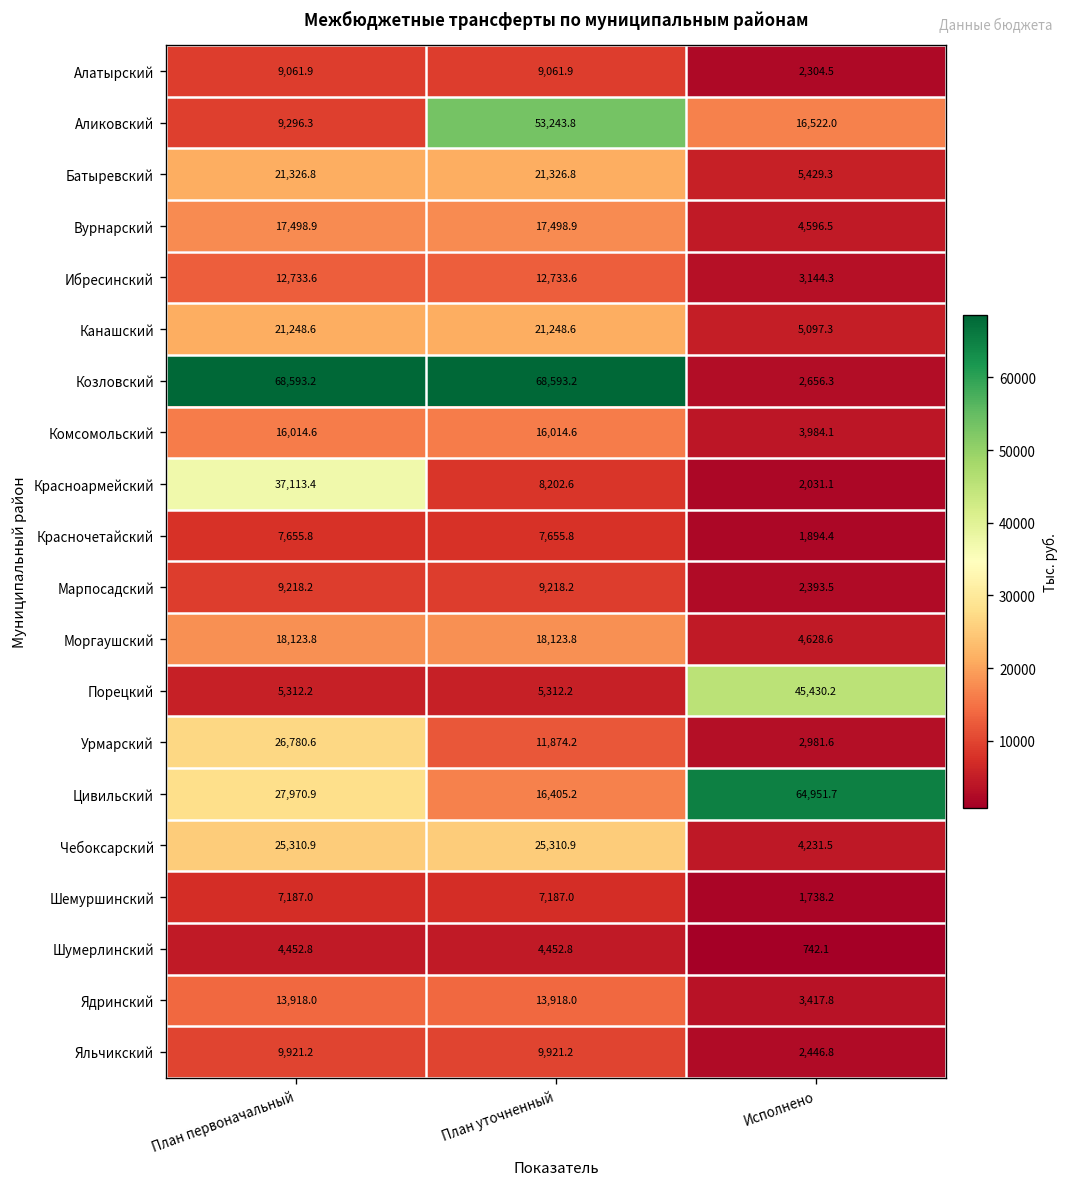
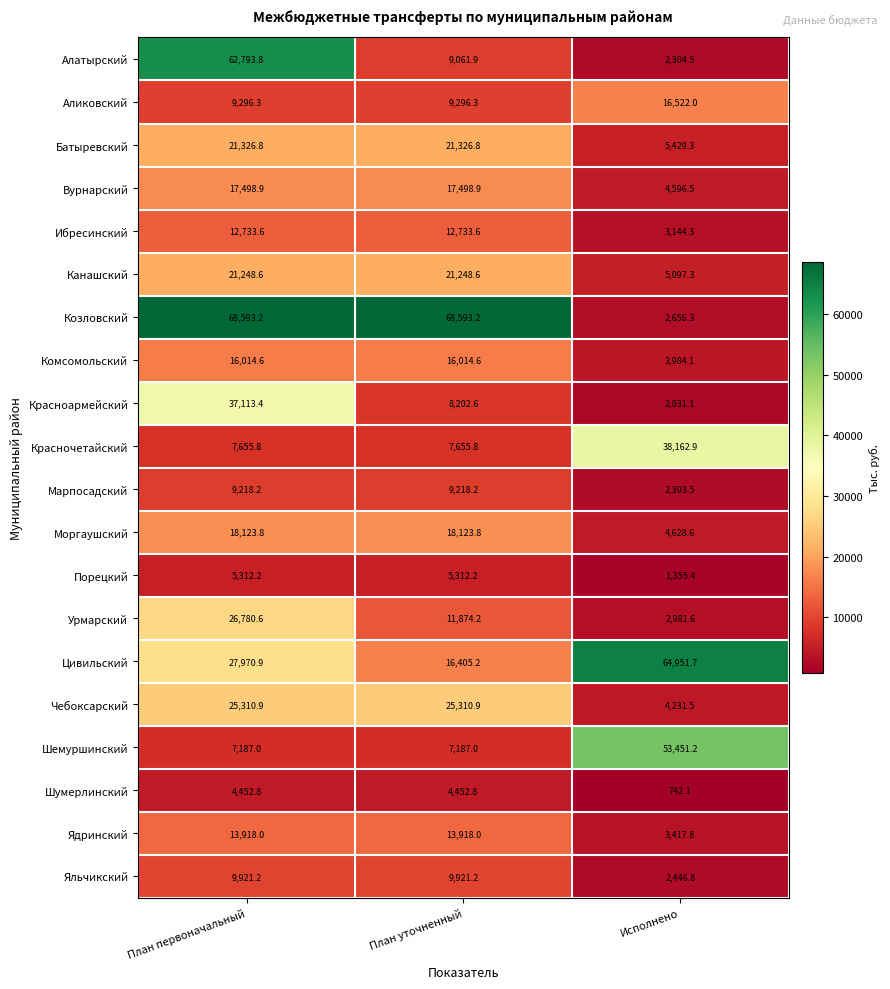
  {
    "Алатырский": {
-     "План первоначальный": "9,061.9",
+     "План первоначальный": "62,793.8",
      "План уточненный": "9,061.9",
      "Исполнено": "2,304.5"
    },
    "Аликовский": {
      "План первоначальный": "9,296.3",
-     "План уточненный": "53,243.8",
+     "План уточненный": "9,296.3",
      "Исполнено": "16,522.0"
    },
    "Батыревский": {
      "План первоначальный": "21,326.8",
      "План уточненный": "21,326.8",
      "Исполнено": "5,429.3"
    },
    "Вурнарский": {
      "План первоначальный": "17,498.9",
      "План уточненный": "17,498.9",
      "Исполнено": "4,596.5"
    },
    "Ибресинский": {
      "План первоначальный": "12,733.6",
      "План уточненный": "12,733.6",
      "Исполнено": "3,144.3"
    },
    "Канашский": {
      "План первоначальный": "21,248.6",
      "План уточненный": "21,248.6",
      "Исполнено": "5,097.3"
    },
    "Козловский": {
      "План первоначальный": "68,593.2",
      "План уточненный": "68,593.2",
      "Исполнено": "2,656.3"
    },
    "Комсомольский": {
      "План первоначальный": "16,014.6",
      "План уточненный": "16,014.6",
      "Исполнено": "3,984.1"
    },
    "Красноармейский": {
      "План первоначальный": "37,113.4",
      "План уточненный": "8,202.6",
      "Исполнено": "2,031.1"
    },
    "Красночетайский": {
      "План первоначальный": "7,655.8",
      "План уточненный": "7,655.8",
-     "Исполнено": "1,894.4"
+     "Исполнено": "38,162.9"
    },
    "Марпосадский": {
      "План первоначальный": "9,218.2",
      "План уточненный": "9,218.2",
      "Исполнено": "2,393.5"
    },
    "Моргаушский": {
      "План первоначальный": "18,123.8",
      "План уточненный": "18,123.8",
      "Исполнено": "4,628.6"
    },
    "Порецкий": {
      "План первоначальный": "5,312.2",
      "План уточненный": "5,312.2",
-     "Исполнено": "45,430.2"
+     "Исполнено": "1,355.4"
    },
    "Урмарский": {
      "План первоначальный": "26,780.6",
      "План уточненный": "11,874.2",
      "Исполнено": "2,981.6"
    },
    "Цивильский": {
      "План первоначальный": "27,970.9",
      "План уточненный": "16,405.2",
      "Исполнено": "64,951.7"
    },
    "Чебоксарский": {
      "План первоначальный": "25,310.9",
      "План уточненный": "25,310.9",
      "Исполнено": "4,231.5"
    },
    "Шемуршинский": {
      "План первоначальный": "7,187.0",
      "План уточненный": "7,187.0",
-     "Исполнено": "1,738.2"
+     "Исполнено": "53,451.2"
    },
    "Шумерлинский": {
      "План первоначальный": "4,452.8",
      "План уточненный": "4,452.8",
      "Исполнено": "742.1"
    },
    "Ядринский": {
      "План первоначальный": "13,918.0",
      "План уточненный": "13,918.0",
      "Исполнено": "3,417.8"
    },
    "Яльчикский": {
      "План первоначальный": "9,921.2",
      "План уточненный": "9,921.2",
      "Исполнено": "2,446.8"
    }
  }
